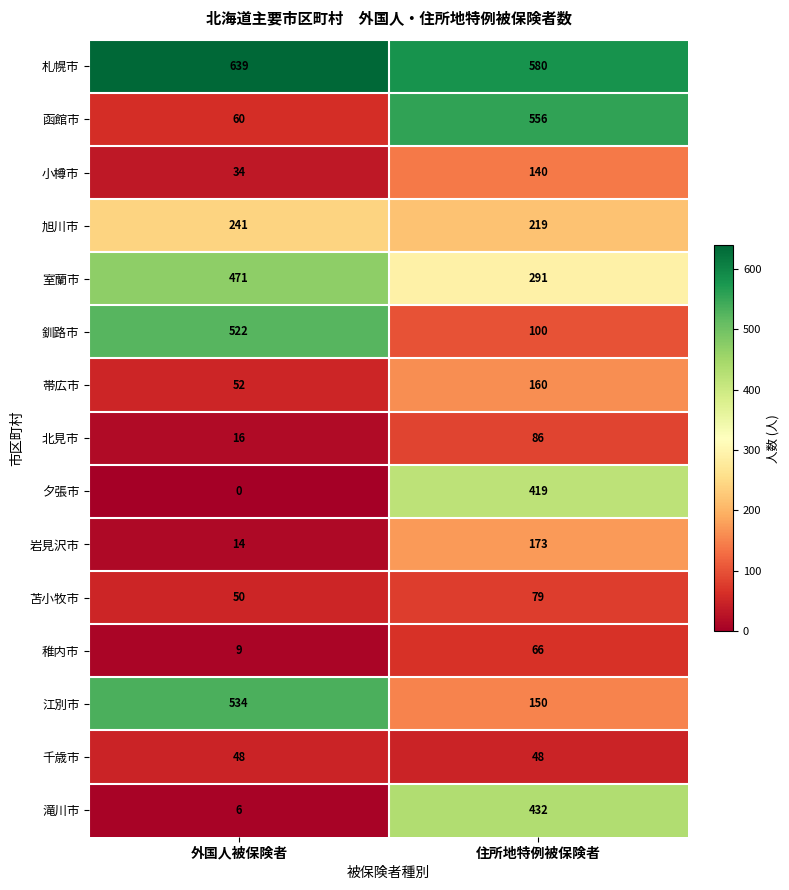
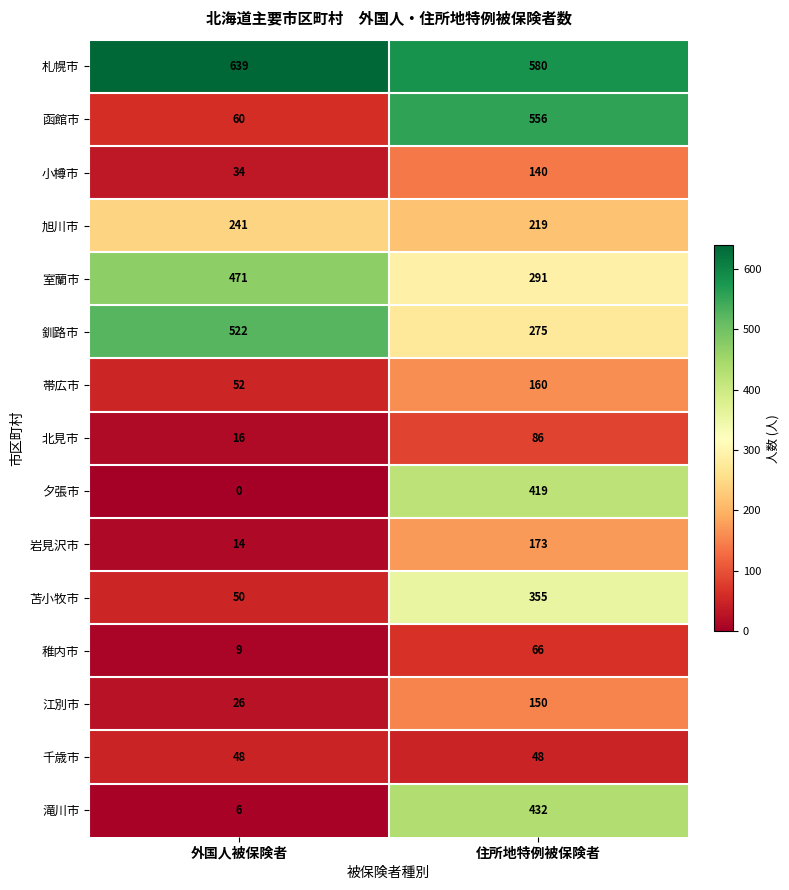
  {
    "札幌市": {
      "外国人被保険者": 639,
      "住所地特例被保険者": 580
    },
    "函館市": {
      "外国人被保険者": 60,
      "住所地特例被保険者": 556
    },
    "小樽市": {
      "外国人被保険者": 34,
      "住所地特例被保険者": 140
    },
    "旭川市": {
      "外国人被保険者": 241,
      "住所地特例被保険者": 219
    },
    "室蘭市": {
      "外国人被保険者": 471,
      "住所地特例被保険者": 291
    },
    "釧路市": {
      "外国人被保険者": 522,
-     "住所地特例被保険者": 100
+     "住所地特例被保険者": 275
    },
    "帯広市": {
      "外国人被保険者": 52,
      "住所地特例被保険者": 160
    },
    "北見市": {
      "外国人被保険者": 16,
      "住所地特例被保険者": 86
    },
    "夕張市": {
      "外国人被保険者": 0,
      "住所地特例被保険者": 419
    },
    "岩見沢市": {
      "外国人被保険者": 14,
      "住所地特例被保険者": 173
    },
    "苫小牧市": {
      "外国人被保険者": 50,
-     "住所地特例被保険者": 79
+     "住所地特例被保険者": 355
    },
    "稚内市": {
      "外国人被保険者": 9,
      "住所地特例被保険者": 66
    },
    "江別市": {
-     "外国人被保険者": 534,
+     "外国人被保険者": 26,
      "住所地特例被保険者": 150
    },
    "千歳市": {
      "外国人被保険者": 48,
      "住所地特例被保険者": 48
    },
    "滝川市": {
      "外国人被保険者": 6,
      "住所地特例被保険者": 432
    }
  }
